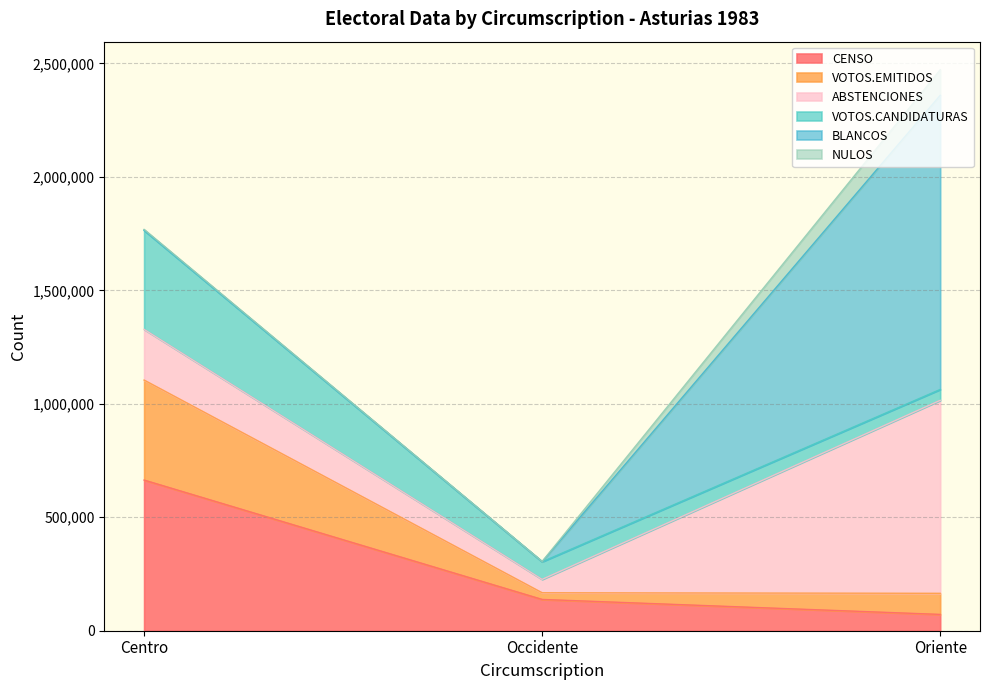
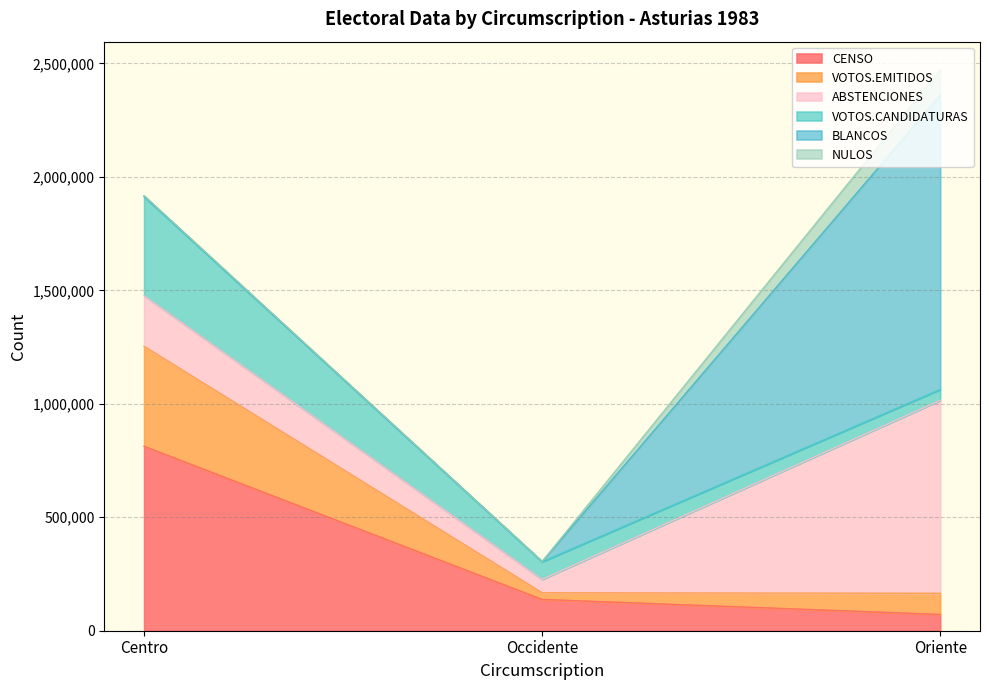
  {
    "CENSO": {
-     "Centro": "660,000",
+     "Centro": "810,000",
      "Occidente": "140,000",
      "Oriente": "70,000"
    },
    "VOTOS.EMITIDOS": {
      "Centro": "440,000",
      "Occidente": "30,000",
      "Oriente": "90,000"
    },
    "ABSTENCIONES": {
      "Centro": "220,000",
      "Occidente": "60,000",
      "Oriente": "850,000"
    }
  }
